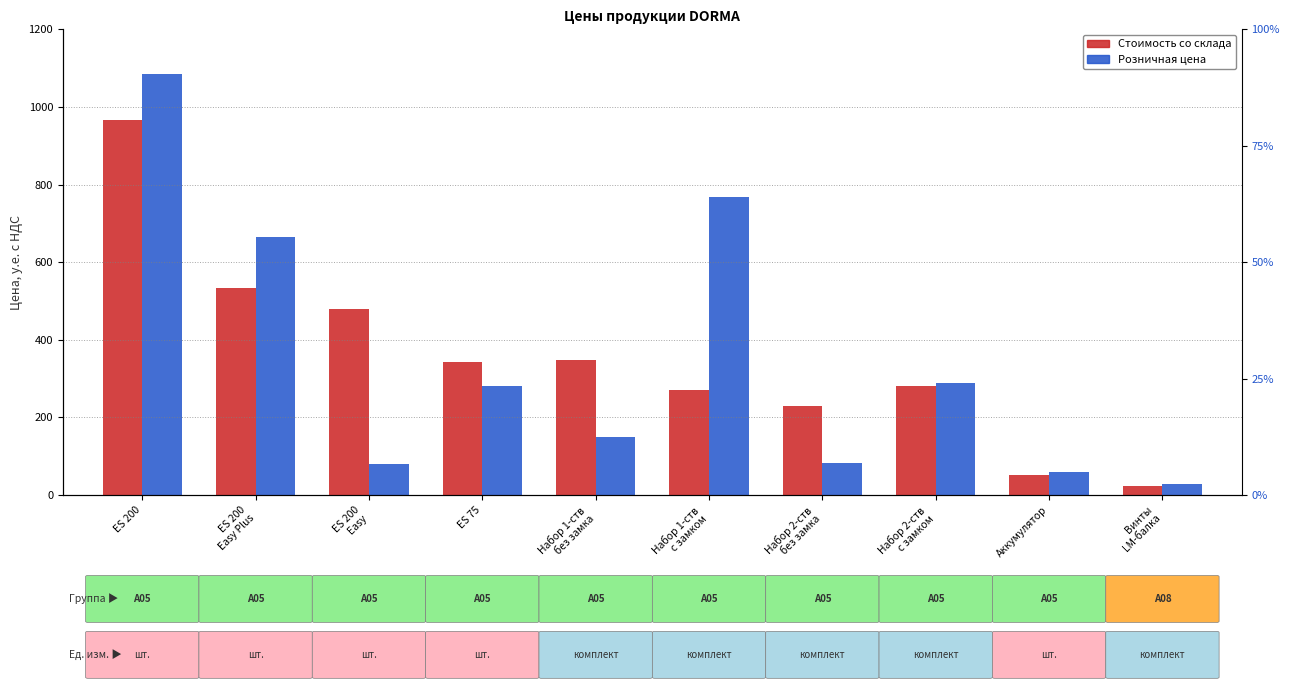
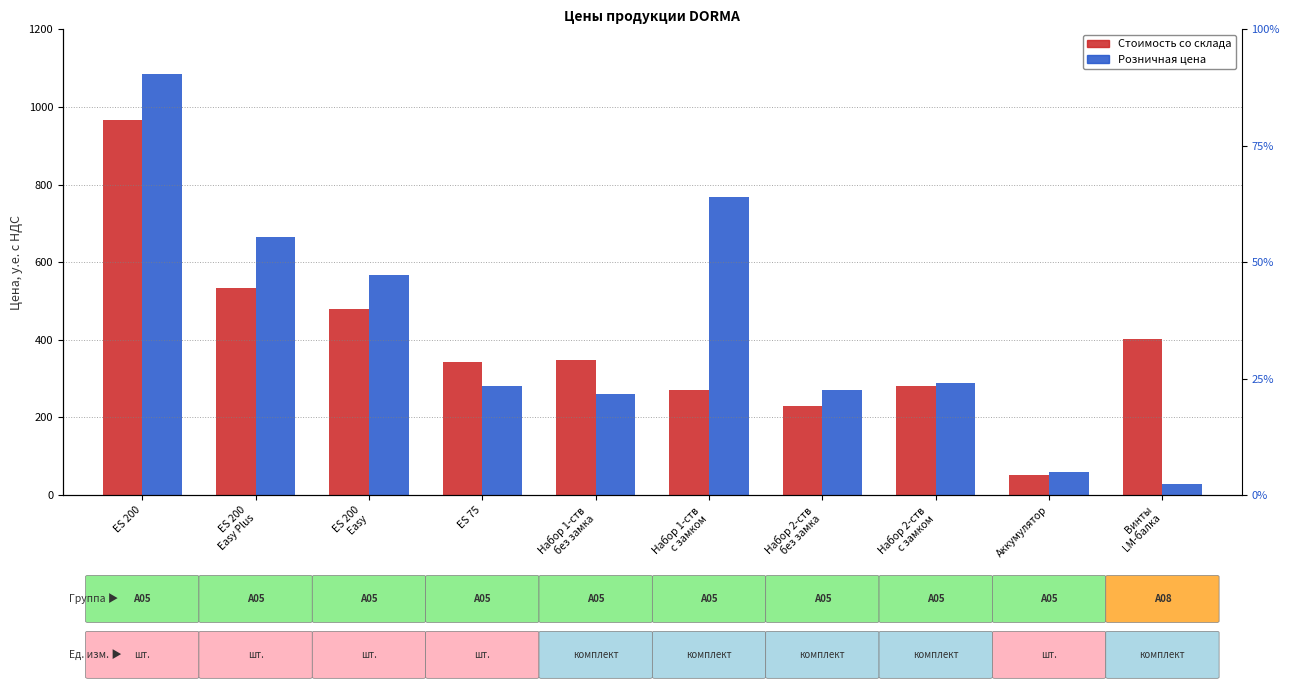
  {
    "Стоимость со склада": {
      "ES 200": 970,
      "ES 200 Easy Plus": 530,
      "ES 200 Easy": 480,
      "ES 75": 340,
      "Набор 1-ств без замка": 350,
      "Набор 1-ств с замком": 270,
      "Набор 2-ств без замка": 230,
      "Набор 2-ств с замком": 280,
      "Аккумулятор": 50,
-     "Винты LM-балка": 20
+     "Винты LM-балка": 400
    },
    "Розничная цена": {
      "ES 200": 1090,
      "ES 200 Easy Plus": 660,
-     "ES 200 Easy": 80,
+     "ES 200 Easy": 570,
      "ES 75": 280,
-     "Набор 1-ств без замка": 150,
+     "Набор 1-ств без замка": 260,
      "Набор 1-ств с замком": 770,
-     "Набор 2-ств без замка": 80,
+     "Набор 2-ств без замка": 270,
      "Набор 2-ств с замком": 290,
      "Аккумулятор": 60,
      "Винты LM-балка": 30
    }
  }
